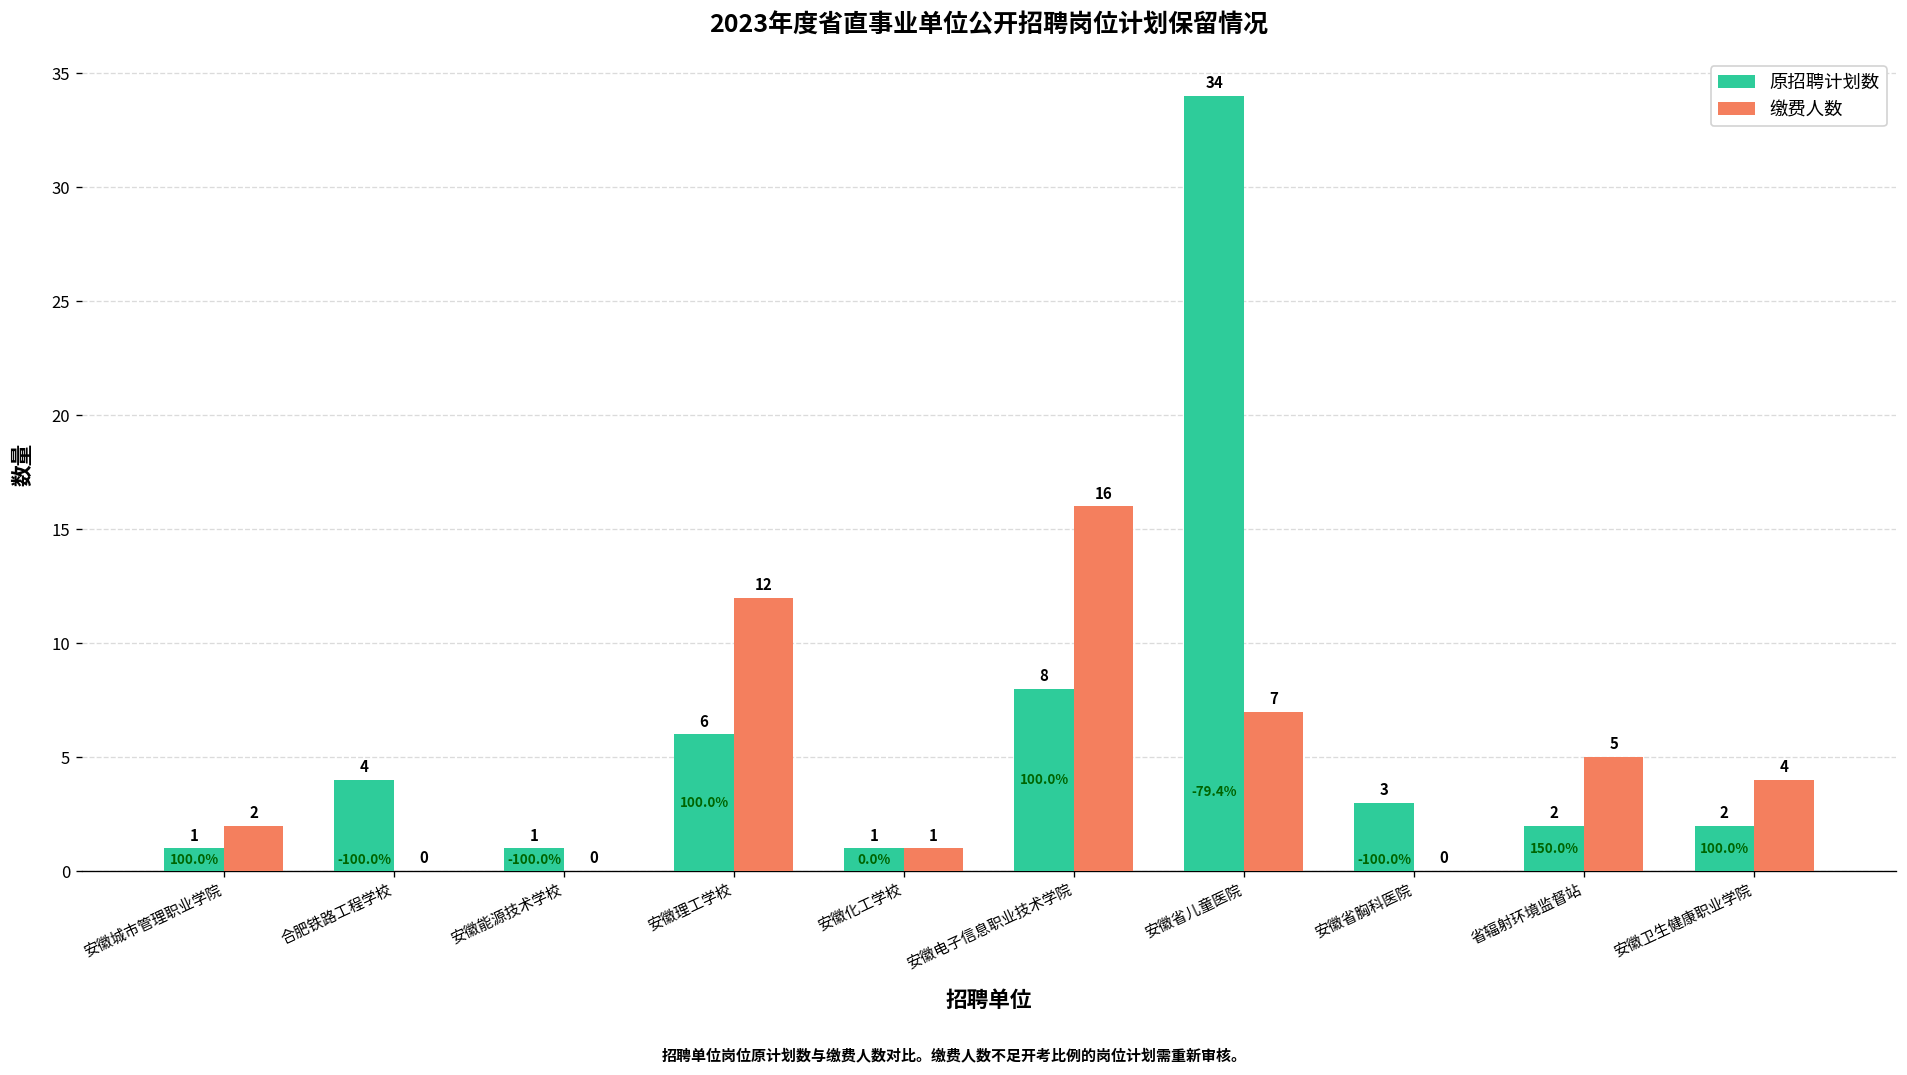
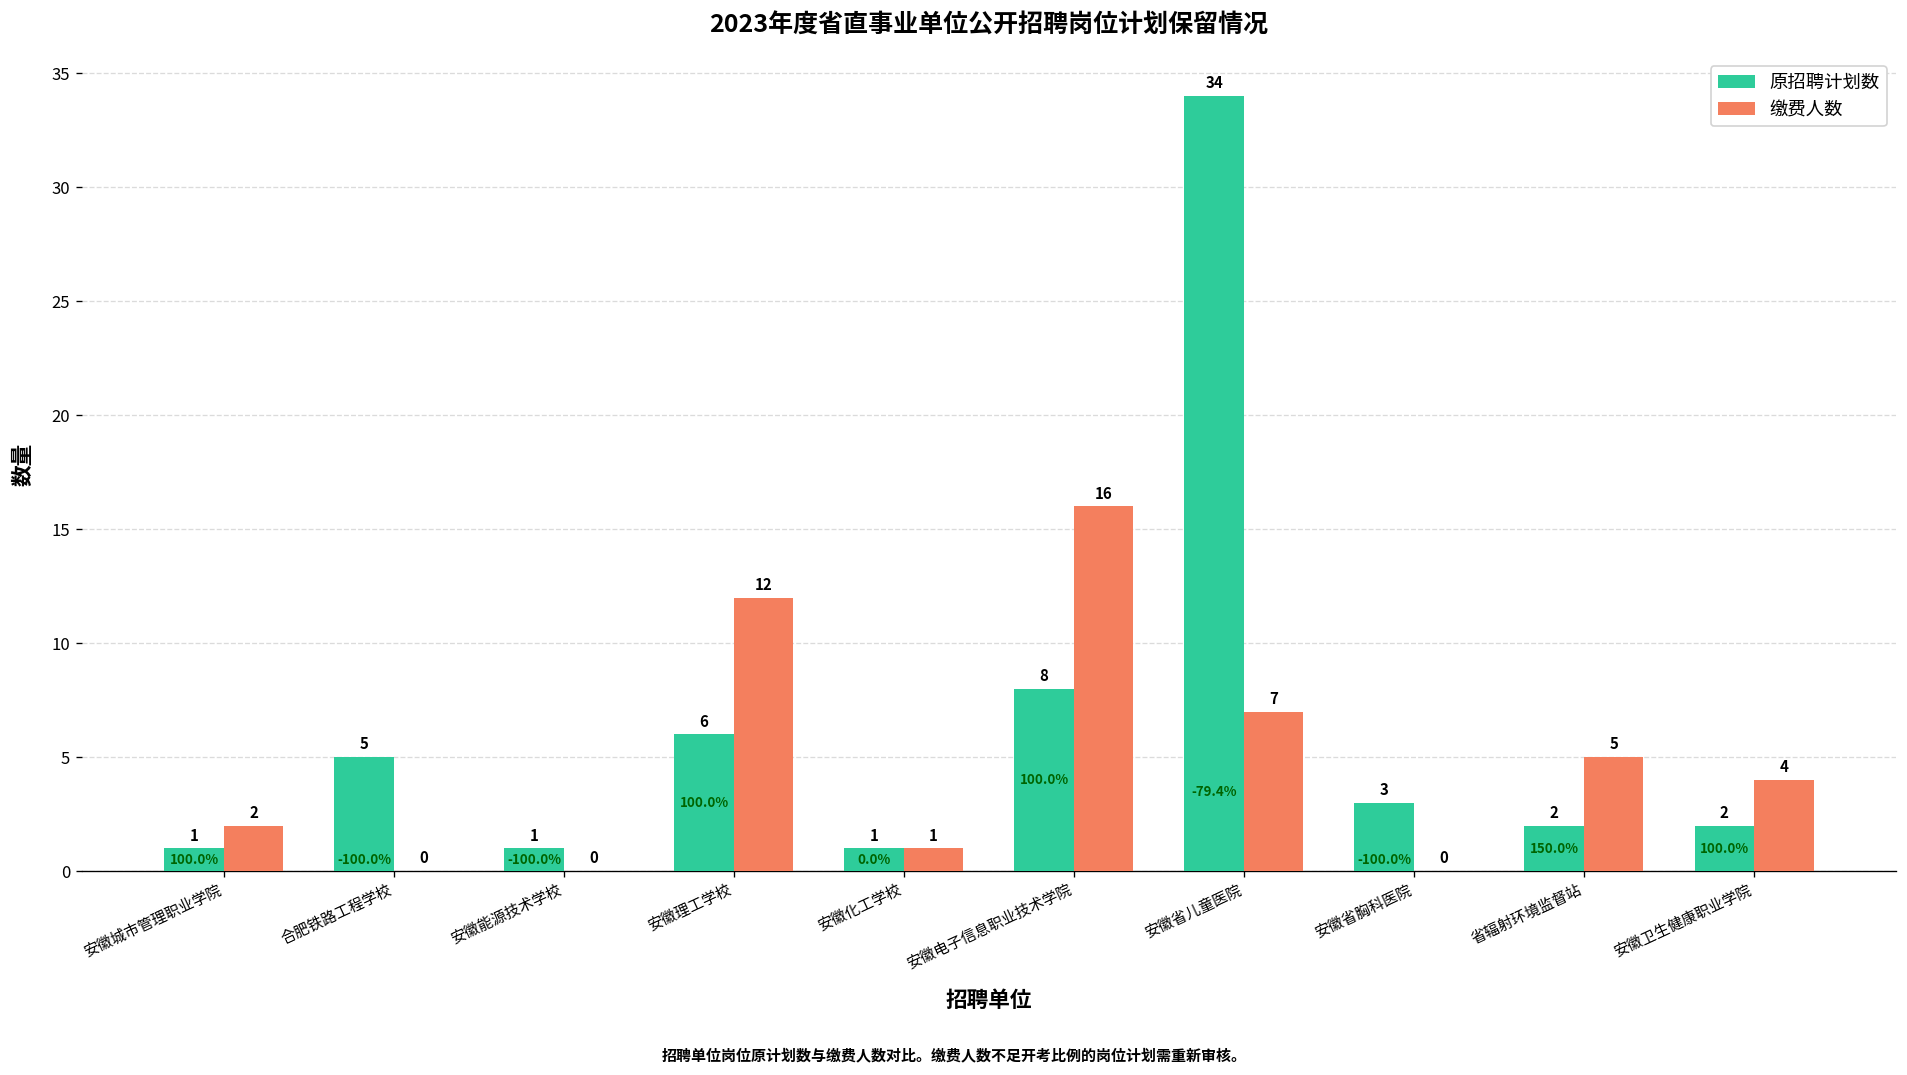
  {
    "原招聘计划数": {
      "安徽城市管理职业学院": "100.0%",
-     "合肥铁路工程学校": "4",
+     "合肥铁路工程学校": "5",
      "安徽能源技术学校": "1",
      "安徽理工学校": "6",
      "安徽化工学校": "1",
      "安徽电子信息职业技术学院": "8",
      "安徽省儿童医院": "34",
      "安徽省胸科医院": "3",
      "省辐射环境监督站": "2",
      "安徽卫生健康职业学院": "2"
    },
    "缴费人数": {
      "安徽城市管理职业学院": "2",
      "合肥铁路工程学校": "0",
      "安徽能源技术学校": "0",
      "安徽理工学校": "12",
      "安徽化工学校": "1",
      "安徽电子信息职业技术学院": "16",
      "安徽省儿童医院": "7",
      "安徽省胸科医院": "0",
      "省辐射环境监督站": "5",
      "安徽卫生健康职业学院": "4"
    }
  }
